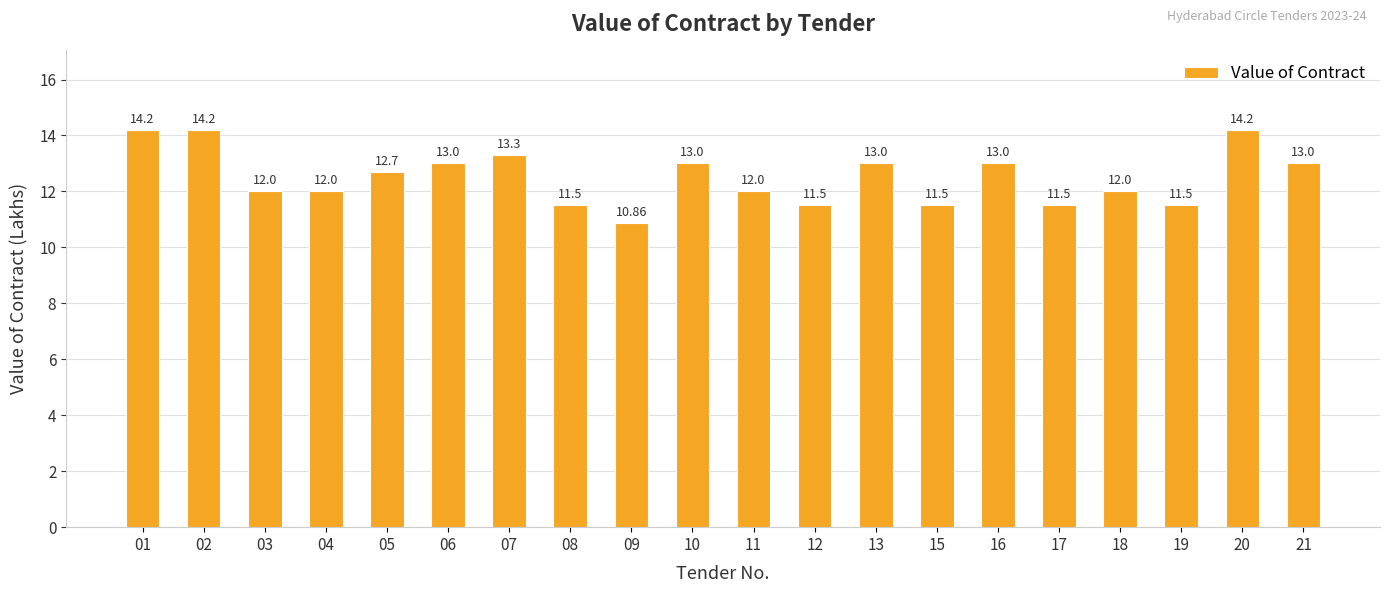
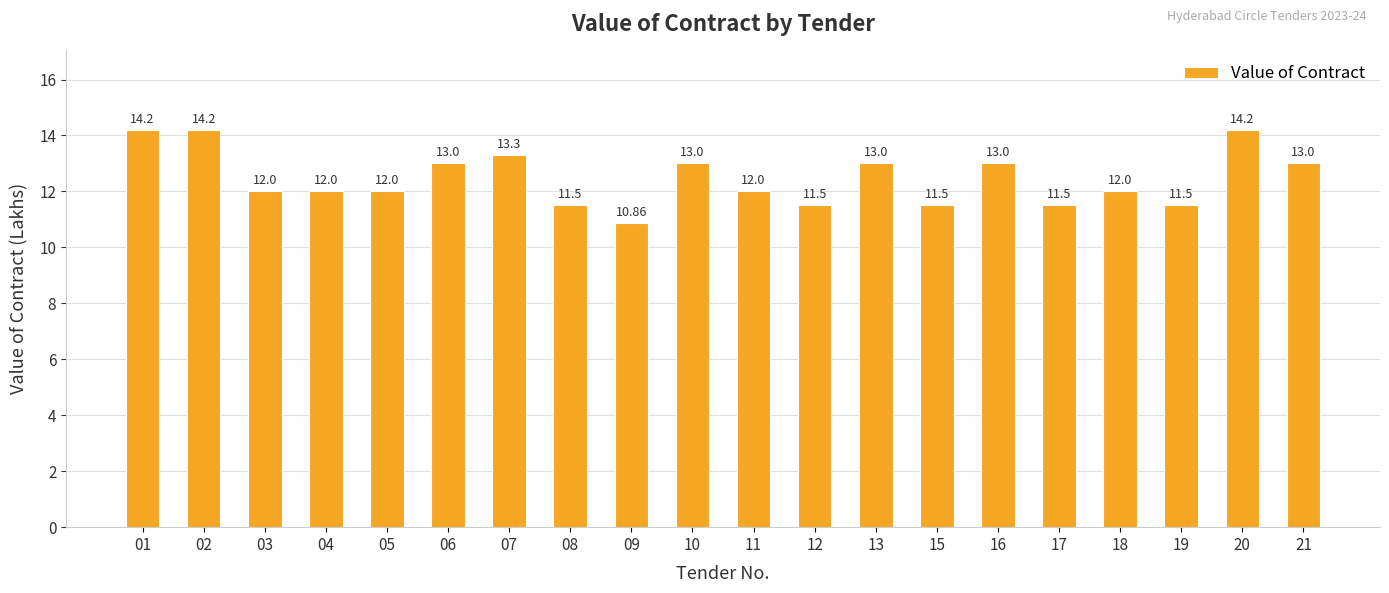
  {
    "01": 14.2,
    "02": 14.2,
    "03": 12.0,
    "04": 12.0,
-   "05": 12.7,
+   "05": 12.0,
    "06": 13.0,
    "07": 13.3,
    "08": 11.5,
    "09": 10.86,
    "10": 13.0,
    "11": 12.0,
    "12": 11.5,
    "13": 13.0,
    "15": 11.5,
    "16": 13.0,
    "17": 11.5,
    "18": 12.0,
    "19": 11.5,
    "20": 14.2,
    "21": 13.0
  }
